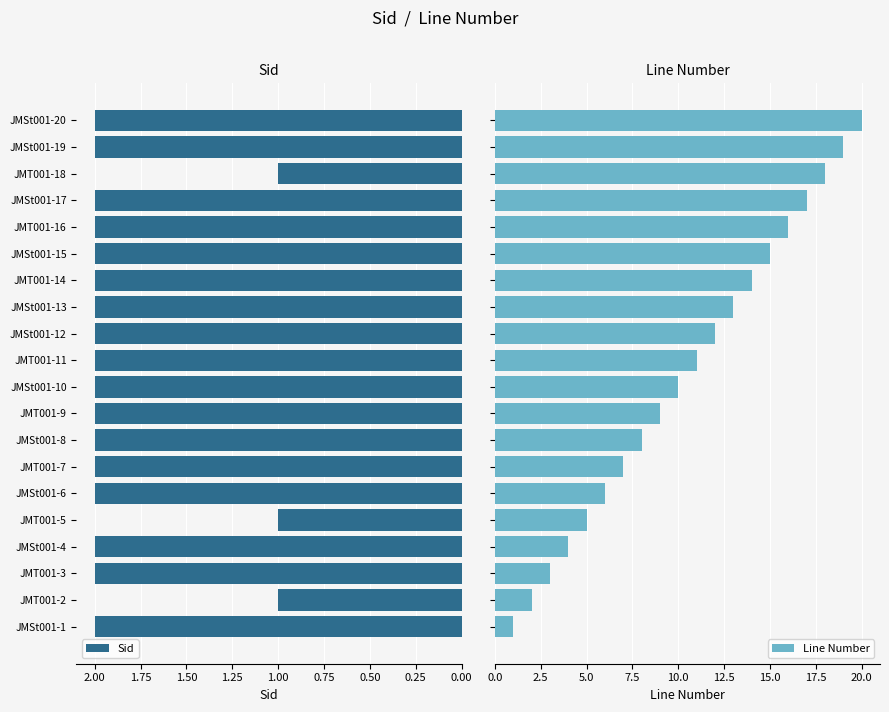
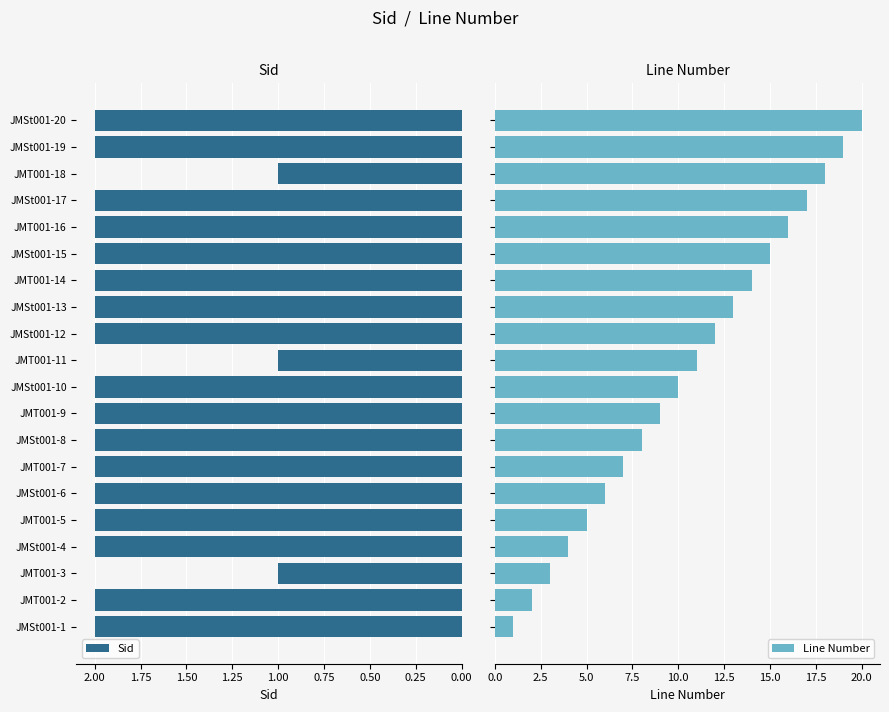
  {
    "Sid": {
      "JMSt001-20": 2,
      "JMSt001-19": 2,
      "JMT001-18": 1,
      "JMSt001-17": 2,
      "JMT001-16": 2,
      "JMSt001-15": 2,
      "JMT001-14": 2,
      "JMSt001-13": 2,
      "JMSt001-12": 2,
-     "JMT001-11": 2,
+     "JMT001-11": 1,
      "JMSt001-10": 2,
      "JMT001-9": 2,
      "JMSt001-8": 2,
      "JMT001-7": 2,
      "JMSt001-6": 2,
-     "JMT001-5": 1,
+     "JMT001-5": 2,
      "JMSt001-4": 2,
-     "JMT001-3": 2,
-     "JMT001-2": 1,
+     "JMT001-3": 1,
+     "JMT001-2": 2,
      "JMSt001-1": 2
    }
  }
